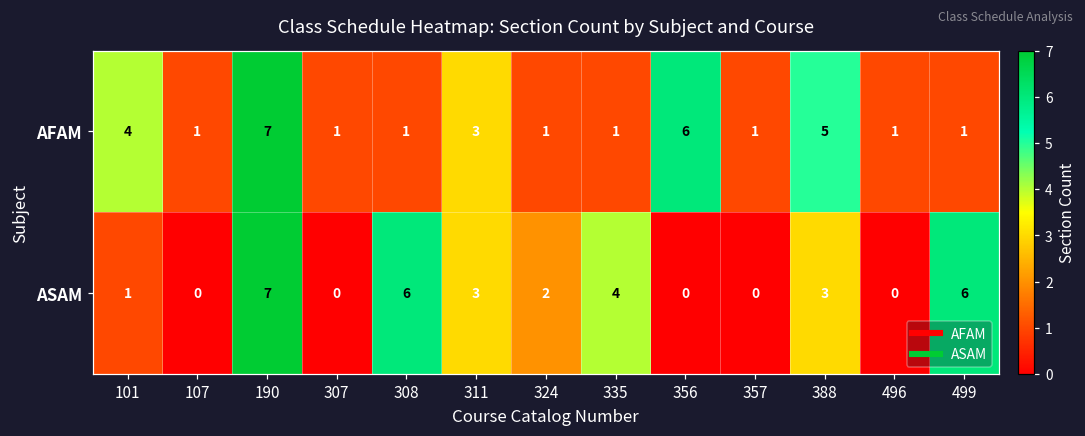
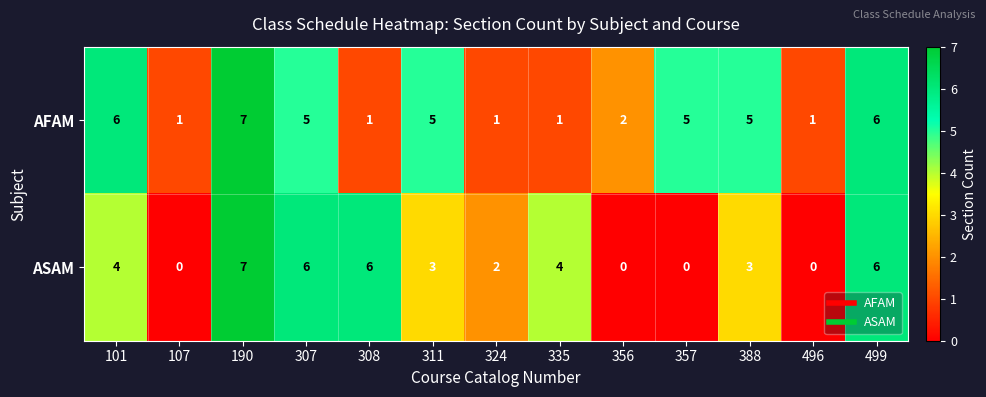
  {
    "AFAM": {
-     "101": 4,
+     "101": 6,
      "107": 1,
      "190": 7,
-     "307": 1,
+     "307": 5,
      "308": 1,
-     "311": 3,
+     "311": 5,
      "324": 1,
      "335": 1,
-     "356": 6,
-     "357": 1,
+     "356": 2,
+     "357": 5,
      "388": 5,
      "496": 1,
-     "499": 1
+     "499": 6
    },
    "ASAM": {
-     "101": 1,
+     "101": 4,
      "107": 0,
      "190": 7,
-     "307": 0,
+     "307": 6,
      "308": 6,
      "311": 3,
      "324": 2,
      "335": 4,
      "356": 0,
      "357": 0,
      "388": 3,
      "496": 0,
      "499": 6
    }
  }
